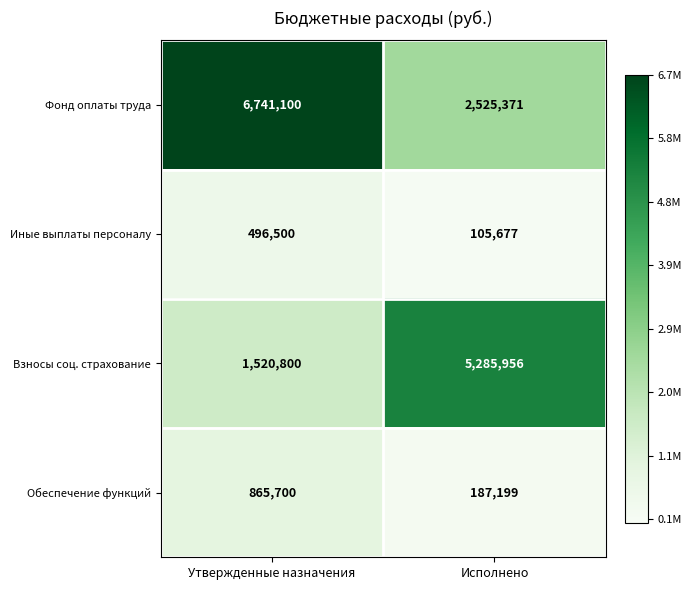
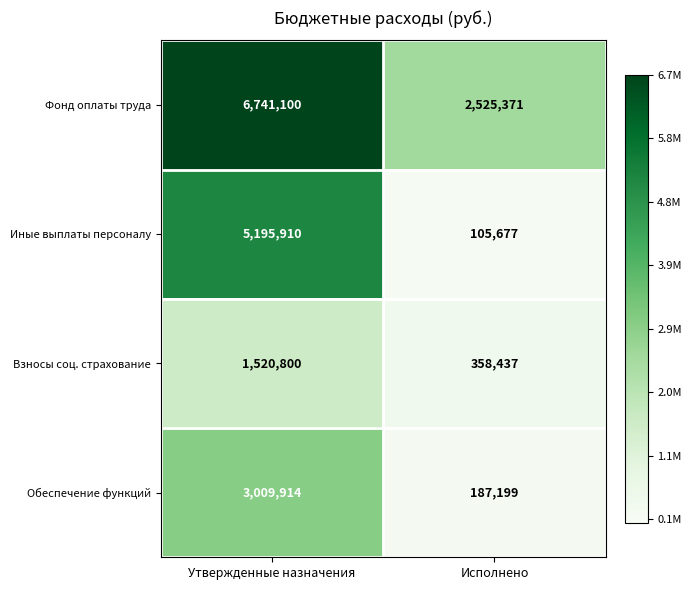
  {
    "Фонд оплаты труда": {
      "Утвержденные назначения": "6,741,100",
      "Исполнено": "2,525,371"
    },
    "Иные выплаты персоналу": {
-     "Утвержденные назначения": "496,500",
+     "Утвержденные назначения": "5,195,910",
      "Исполнено": "105,677"
    },
    "Взносы соц. страхование": {
      "Утвержденные назначения": "1,520,800",
-     "Исполнено": "5,285,956"
+     "Исполнено": "358,437"
    },
    "Обеспечение функций": {
-     "Утвержденные назначения": "865,700",
+     "Утвержденные назначения": "3,009,914",
      "Исполнено": "187,199"
    }
  }
